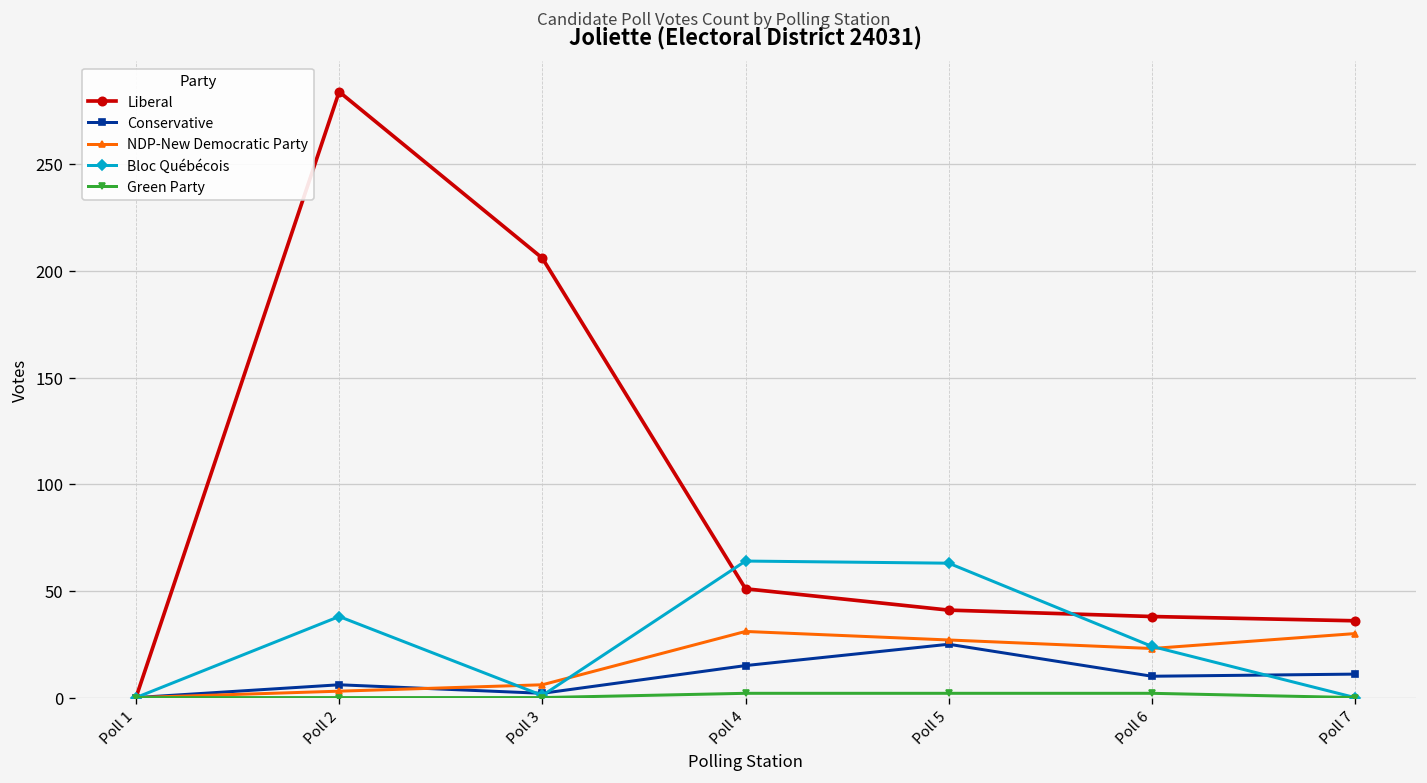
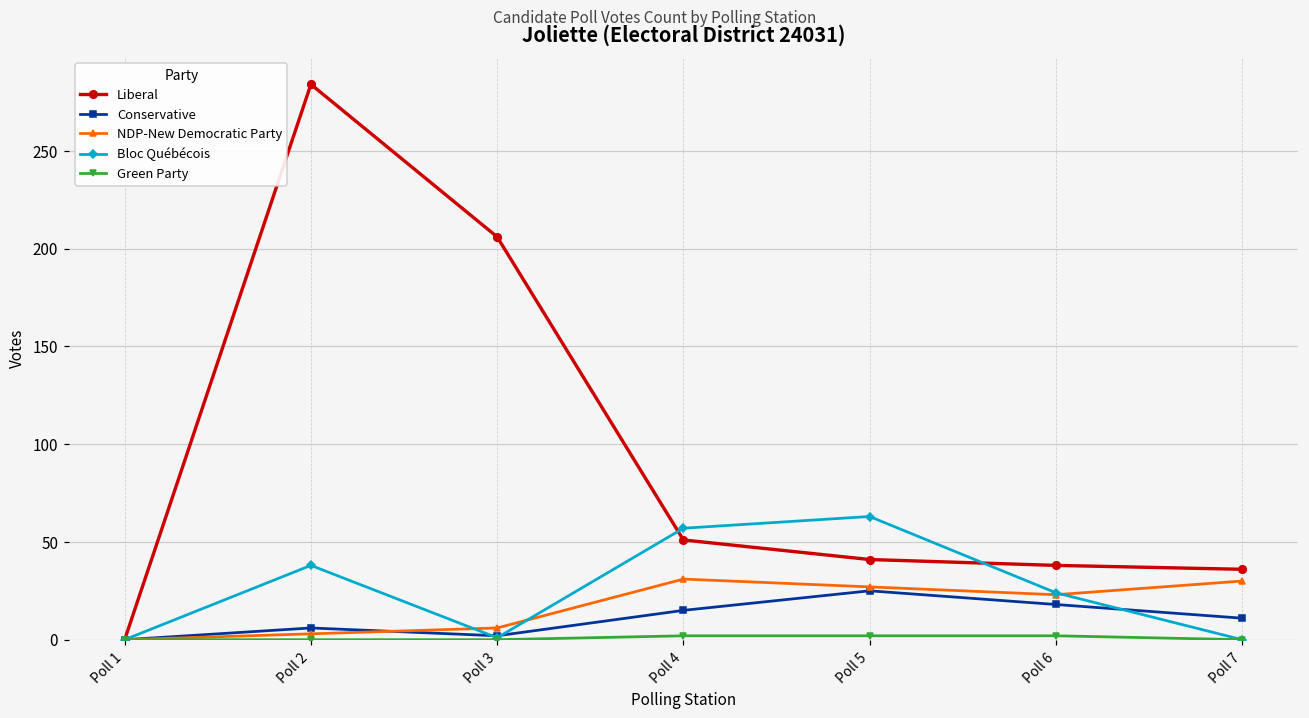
  {
    "Liberal": {
      "Poll 2": 284,
      "Poll 3": 206,
      "Poll 4": 51,
      "Poll 5": 41,
      "Poll 6": 38,
      "Poll 7": 36
    },
    "Conservative": {
      "Poll 2": 6,
      "Poll 4": 15,
      "Poll 5": 25,
-     "Poll 6": 10,
+     "Poll 6": 18,
      "Poll 7": 11
    },
    "NDP-New Democratic Party": {
      "Poll 2": 3,
      "Poll 3": 6,
      "Poll 4": 31,
      "Poll 5": 27,
      "Poll 7": 30
    },
    "Bloc Québécois": {
      "Poll 2": 38,
-     "Poll 4": 64,
+     "Poll 4": 57,
      "Poll 5": 63
    },
    "Green Party": {
      "Poll 2": 0,
      "Poll 4": 2,
      "Poll 5": 2,
      "Poll 6": 2
    }
  }
